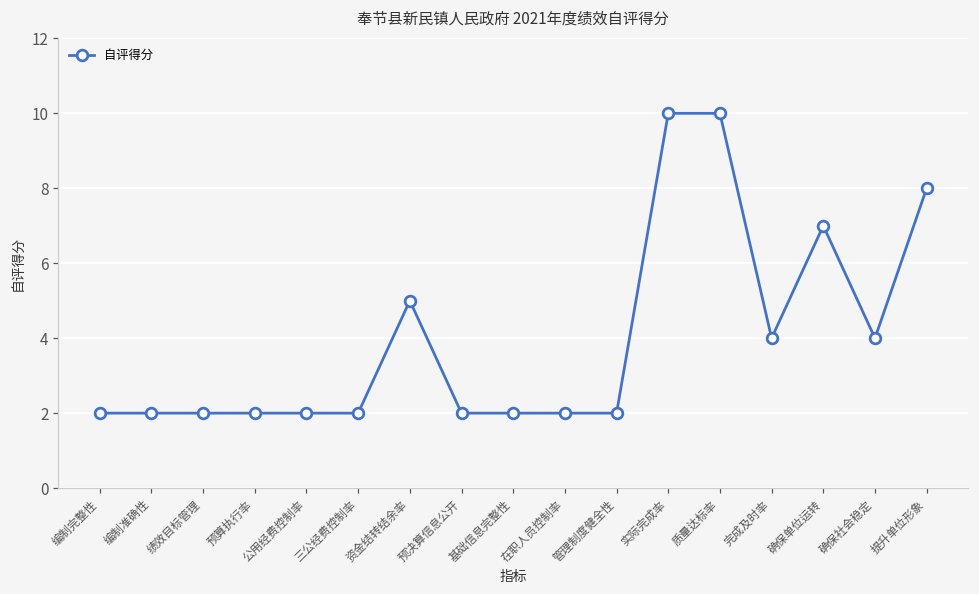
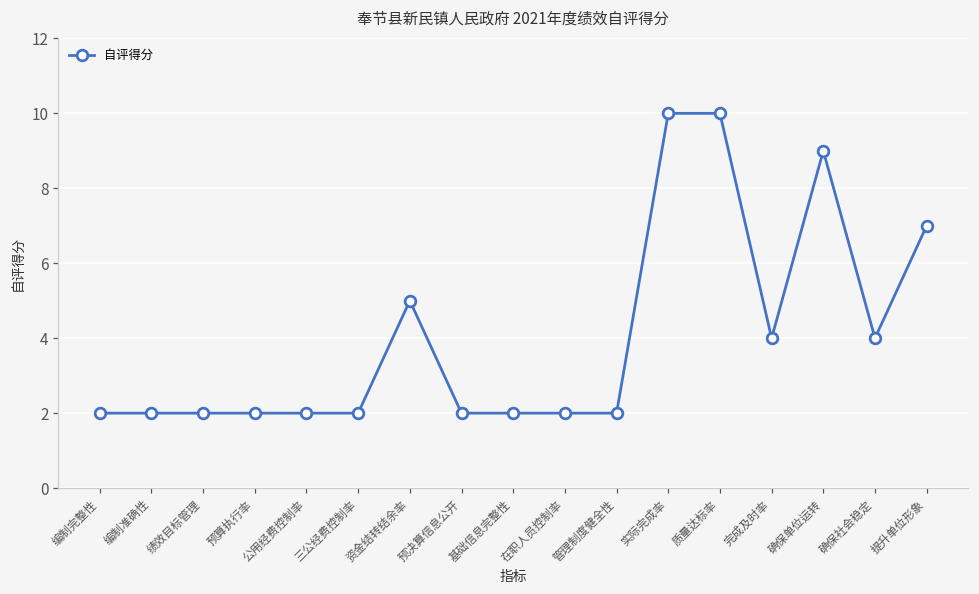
  {
    "编制完整性": 2,
    "编制准确性": 2,
    "绩效目标管理": 2,
    "预算执行率": 2,
    "公用经费控制率": 2,
    "三公经费控制率": 2,
    "资金结转结余率": 5,
    "预决算信息公开": 2,
    "基础信息完整性": 2,
    "在职人员控制率": 2,
    "管理制度健全性": 2,
    "实际完成率": 10,
    "质量达标率": 10,
    "完成及时率": 4,
-   "确保单位运转": 7,
+   "确保单位运转": 9,
    "确保社会稳定": 4,
-   "提升单位形象": 8
+   "提升单位形象": 7
  }
